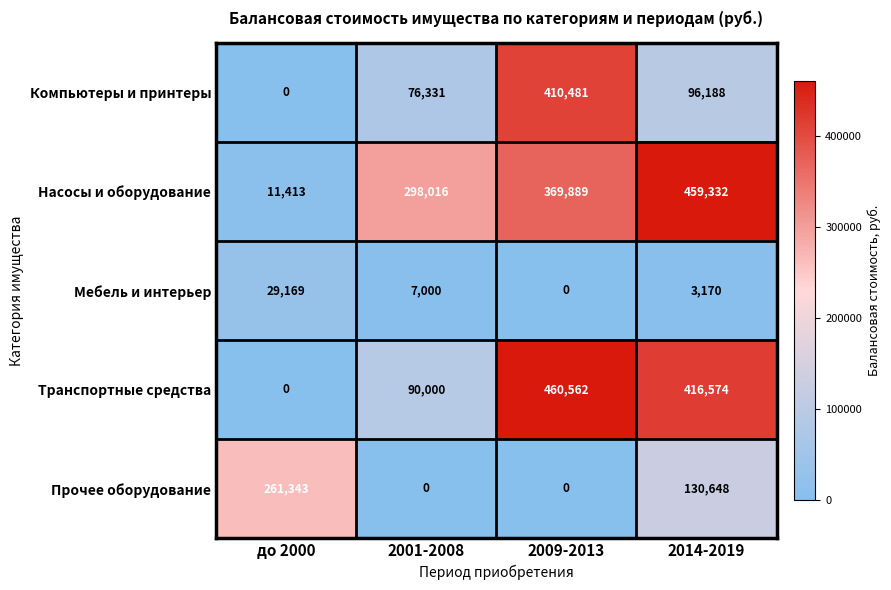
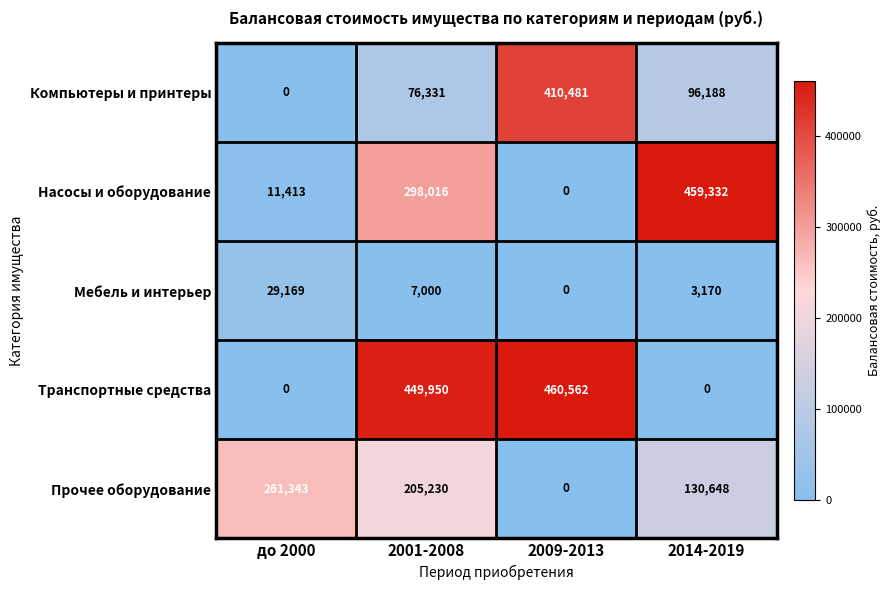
  {
    "Компьютеры и принтеры": {
      "до 2000": "0",
      "2001-2008": "76,331",
      "2009-2013": "410,481",
      "2014-2019": "96,188"
    },
    "Насосы и оборудование": {
      "до 2000": "11,413",
      "2001-2008": "298,016",
-     "2009-2013": "369,889",
+     "2009-2013": "0",
      "2014-2019": "459,332"
    },
    "Мебель и интерьер": {
      "до 2000": "29,169",
      "2001-2008": "7,000",
      "2009-2013": "0",
      "2014-2019": "3,170"
    },
    "Транспортные средства": {
      "до 2000": "0",
-     "2001-2008": "90,000",
+     "2001-2008": "449,950",
      "2009-2013": "460,562",
-     "2014-2019": "416,574"
+     "2014-2019": "0"
    },
    "Прочее оборудование": {
      "до 2000": "261,343",
-     "2001-2008": "0",
+     "2001-2008": "205,230",
      "2009-2013": "0",
      "2014-2019": "130,648"
    }
  }
